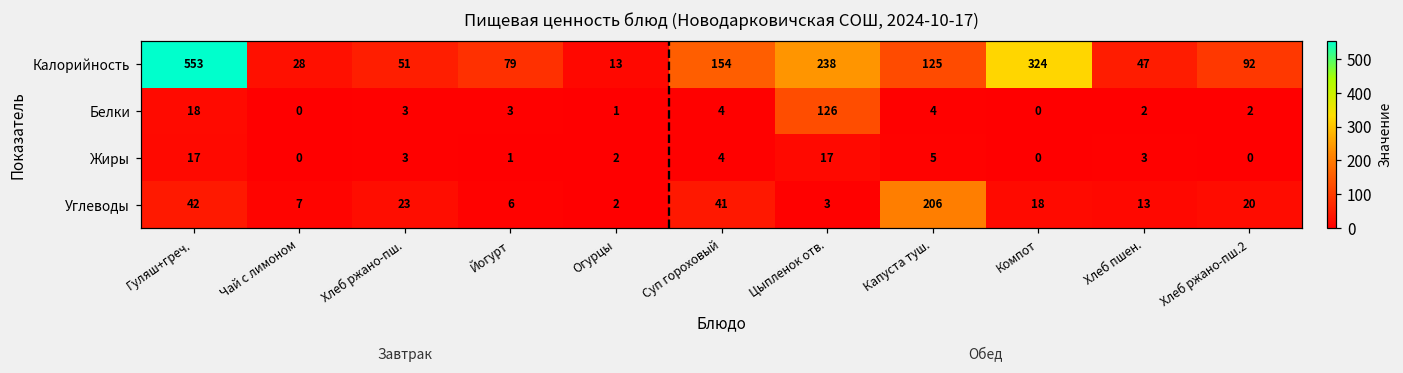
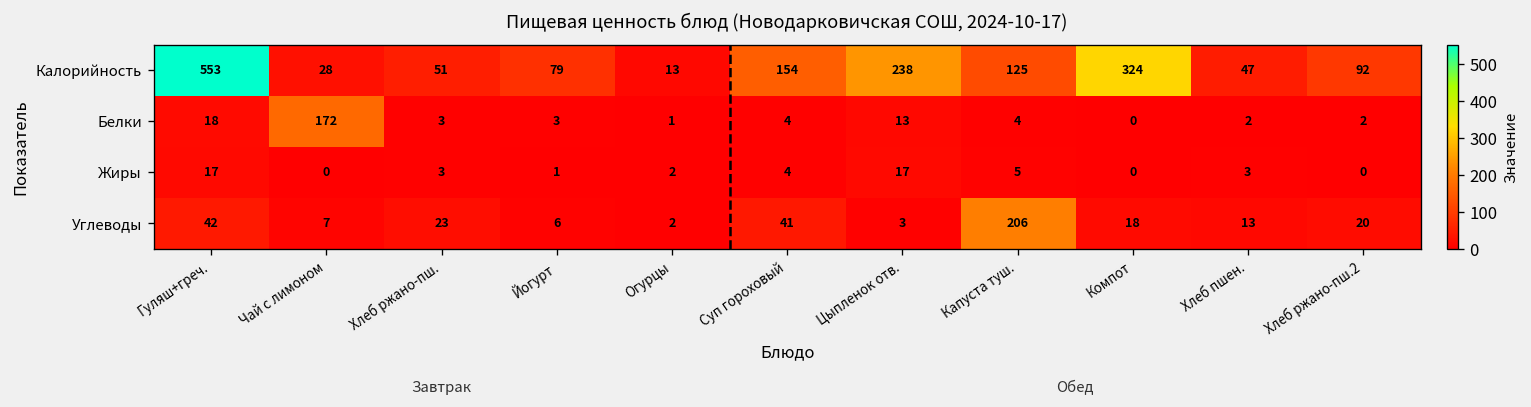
  {
    "Калорийность": {
      "Гуляш+греч.": 553,
      "Чай с лимоном": 28,
      "Хлеб ржано-пш.": 51,
      "Йогурт": 79,
      "Огурцы": 13,
      "Суп гороховый": 154,
      "Цыпленок отв.": 238,
      "Капуста туш.": 125,
      "Компот": 324,
      "Хлеб пшен.": 47,
      "Хлеб ржано-пш.2": 92
    },
    "Белки": {
      "Гуляш+греч.": 18,
-     "Чай с лимоном": 0,
+     "Чай с лимоном": 172,
      "Хлеб ржано-пш.": 3,
      "Йогурт": 3,
      "Огурцы": 1,
      "Суп гороховый": 4,
-     "Цыпленок отв.": 126,
+     "Цыпленок отв.": 13,
      "Капуста туш.": 4,
      "Компот": 0,
      "Хлеб пшен.": 2,
      "Хлеб ржано-пш.2": 2
    },
    "Жиры": {
      "Гуляш+греч.": 17,
      "Чай с лимоном": 0,
      "Хлеб ржано-пш.": 3,
      "Йогурт": 1,
      "Огурцы": 2,
      "Суп гороховый": 4,
      "Цыпленок отв.": 17,
      "Капуста туш.": 5,
      "Компот": 0,
      "Хлеб пшен.": 3,
      "Хлеб ржано-пш.2": 0
    },
    "Углеводы": {
      "Гуляш+греч.": 42,
      "Чай с лимоном": 7,
      "Хлеб ржано-пш.": 23,
      "Йогурт": 6,
      "Огурцы": 2,
      "Суп гороховый": 41,
      "Цыпленок отв.": 3,
      "Капуста туш.": 206,
      "Компот": 18,
      "Хлеб пшен.": 13,
      "Хлеб ржано-пш.2": 20
    }
  }
